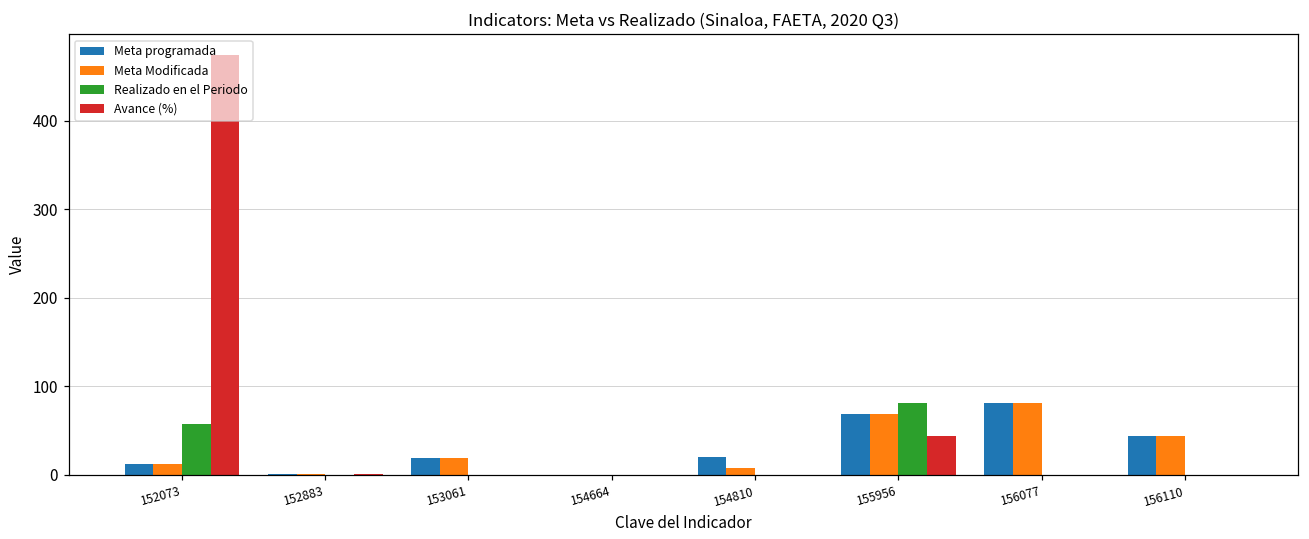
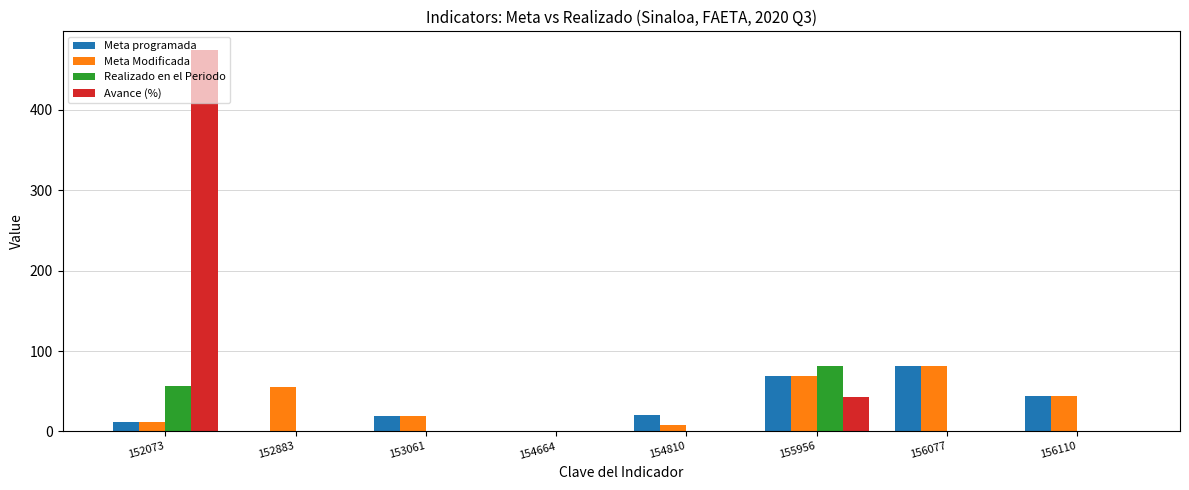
  {
    "Meta programada": {
      "152073": 10,
      "153061": 20,
      "154664": 0,
      "154810": 20,
      "155956": 70,
      "156077": 80,
      "156110": 40
    },
    "Meta Modificada": {
      "152073": 10,
-     "152883": 0,
+     "152883": 60,
      "153061": 20,
      "154664": 0,
      "154810": 10,
      "155956": 70,
      "156077": 80,
      "156110": 40
    },
    "Realizado en el Periodo": {
      "152073": 60,
      "153061": 0,
      "154664": 0,
      "155956": 80,
      "156077": 0,
      "156110": 0
    },
    "Avance (%)": {
      "153061": 0,
      "154664": 0,
      "155956": 40,
      "156077": 0,
      "156110": 0
    }
  }
